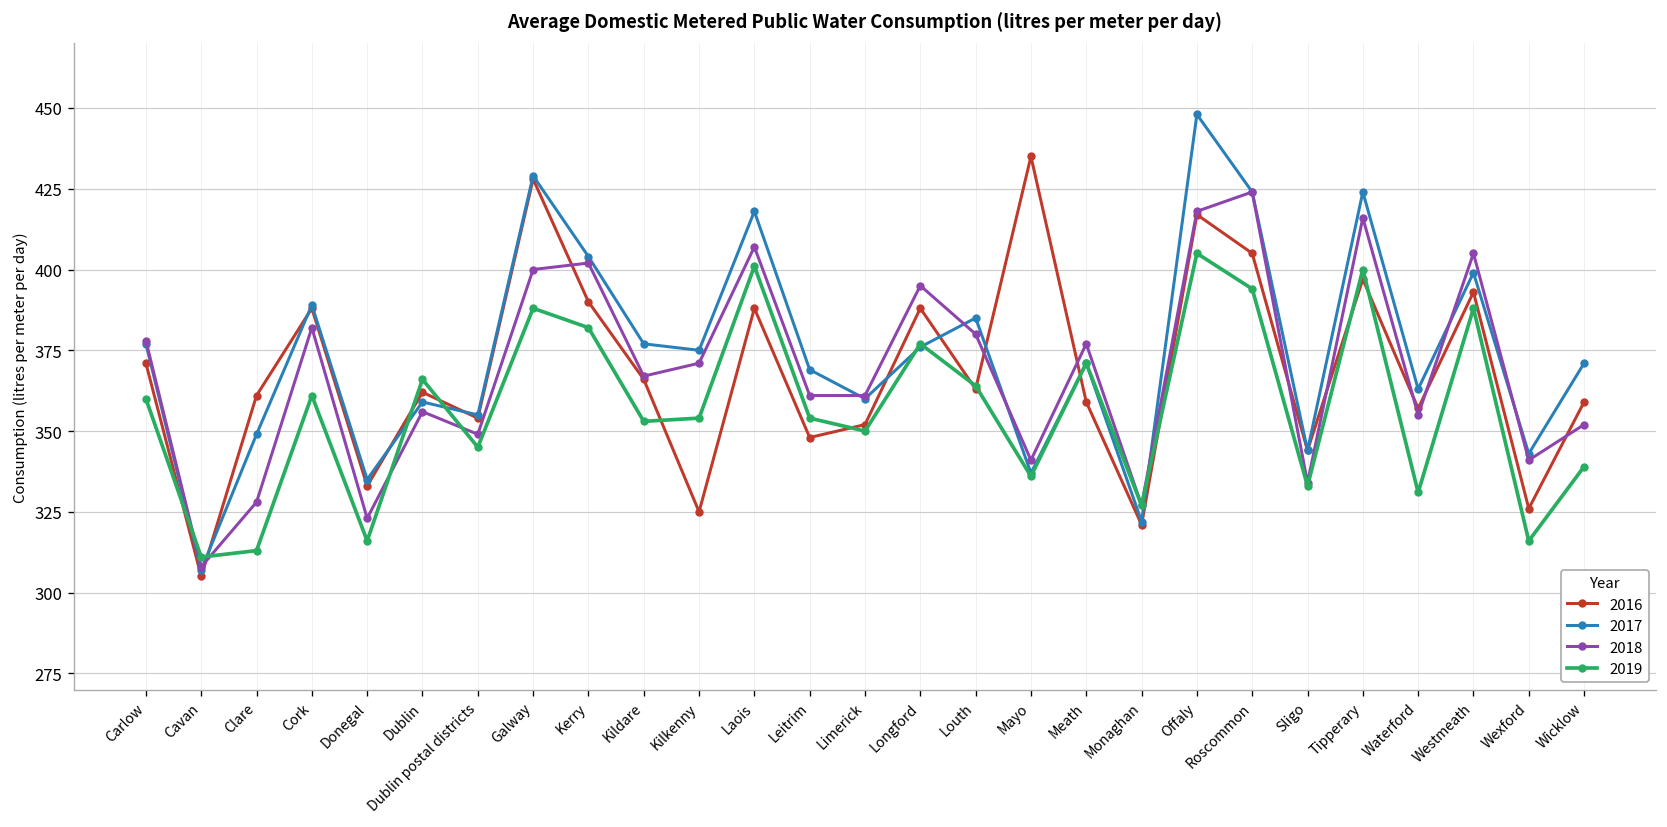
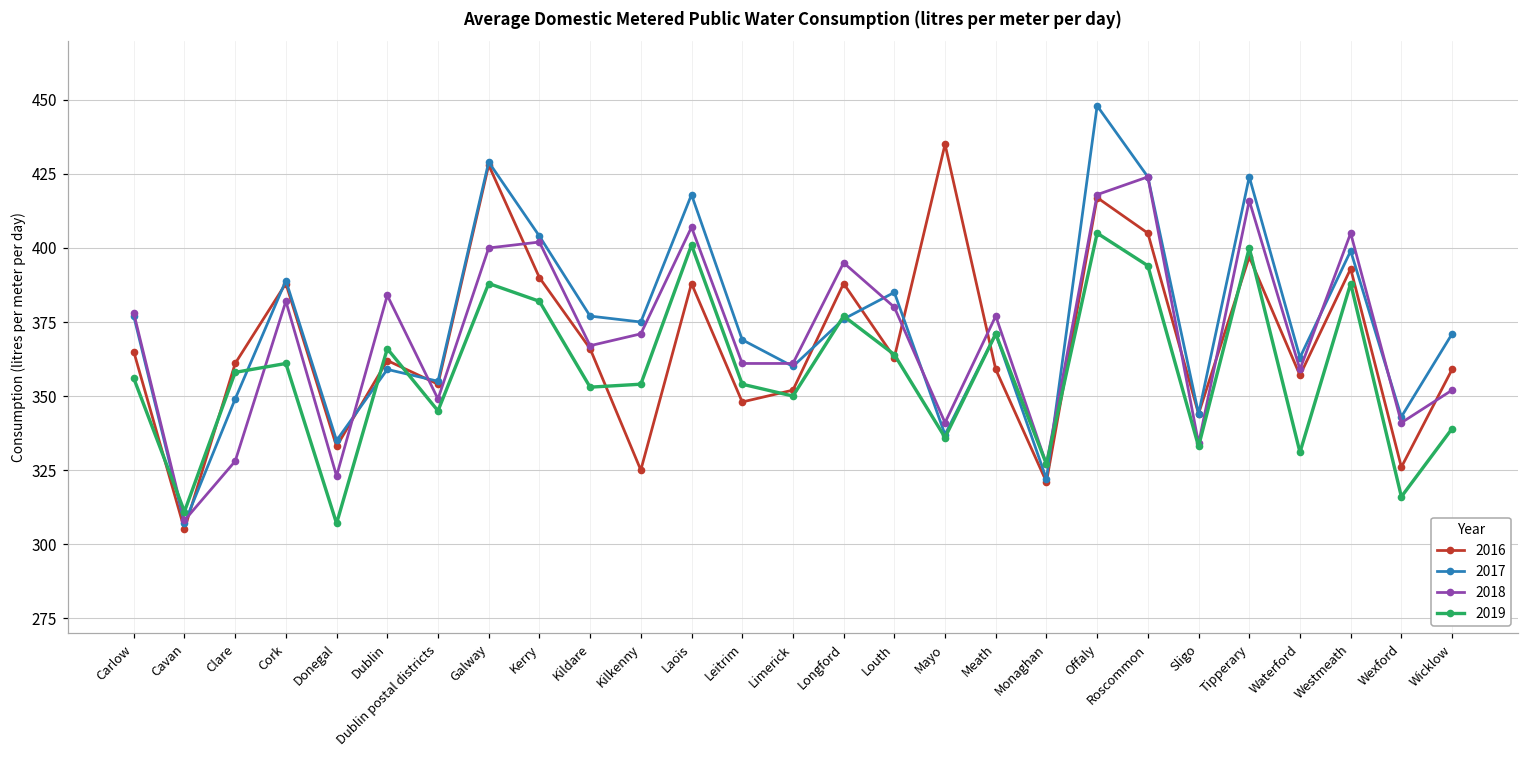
  {
    "2016": {
-     "Carlow": 371,
+     "Carlow": 365,
      "Cavan": 305,
      "Clare": 361,
      "Cork": 388,
      "Donegal": 333,
      "Dublin": 362,
      "Dublin postal districts": 354,
      "Galway": 428,
      "Kerry": 390,
      "Kildare": 366,
      "Kilkenny": 325,
      "Laois": 388,
      "Leitrim": 348,
      "Limerick": 352,
      "Longford": 388,
      "Louth": 363,
      "Mayo": 435,
      "Meath": 359,
      "Monaghan": 321,
      "Offaly": 417,
      "Roscommon": 405,
      "Tipperary": 397,
      "Waterford": 357,
      "Westmeath": 393,
      "Wexford": 326,
      "Wicklow": 359
    },
    "2017": {
      "Carlow": 377,
      "Cavan": 307,
      "Clare": 349,
      "Cork": 389,
      "Donegal": 335,
      "Dublin": 359,
      "Dublin postal districts": 355,
      "Galway": 429,
      "Kerry": 404,
      "Kildare": 377,
      "Kilkenny": 375,
      "Laois": 418,
      "Leitrim": 369,
      "Limerick": 360,
      "Longford": 376,
      "Louth": 385,
      "Mayo": 337,
      "Monaghan": 322,
      "Offaly": 448,
      "Tipperary": 424,
      "Waterford": 363,
      "Westmeath": 399,
      "Wexford": 343,
      "Wicklow": 371
    },
    "2018": {
      "Carlow": 378,
      "Cavan": 308,
      "Clare": 328,
      "Cork": 382,
      "Donegal": 323,
-     "Dublin": 356,
+     "Dublin": 384,
      "Dublin postal districts": 349,
      "Galway": 400,
      "Kerry": 402,
      "Kildare": 367,
      "Kilkenny": 371,
      "Laois": 407,
      "Leitrim": 361,
      "Limerick": 361,
      "Longford": 395,
      "Louth": 380,
      "Mayo": 341,
      "Meath": 377,
      "Offaly": 418,
      "Sligo": 334,
      "Tipperary": 416,
-     "Waterford": 355,
+     "Waterford": 359,
      "Westmeath": 405,
      "Wexford": 341,
      "Wicklow": 352
    },
    "2019": {
-     "Carlow": 360,
+     "Carlow": 356,
      "Cavan": 311,
-     "Clare": 313,
+     "Clare": 358,
      "Cork": 361,
-     "Donegal": 316,
+     "Donegal": 307,
      "Dublin": 366,
      "Dublin postal districts": 345,
      "Galway": 388,
      "Kerry": 382,
      "Kildare": 353,
      "Kilkenny": 354,
      "Laois": 401,
      "Leitrim": 354,
      "Limerick": 350,
      "Longford": 377,
      "Louth": 364,
      "Mayo": 336,
      "Offaly": 405,
      "Roscommon": 394,
      "Sligo": 333,
      "Tipperary": 400,
      "Waterford": 331,
      "Westmeath": 388,
      "Wexford": 316,
      "Wicklow": 339
    }
  }
